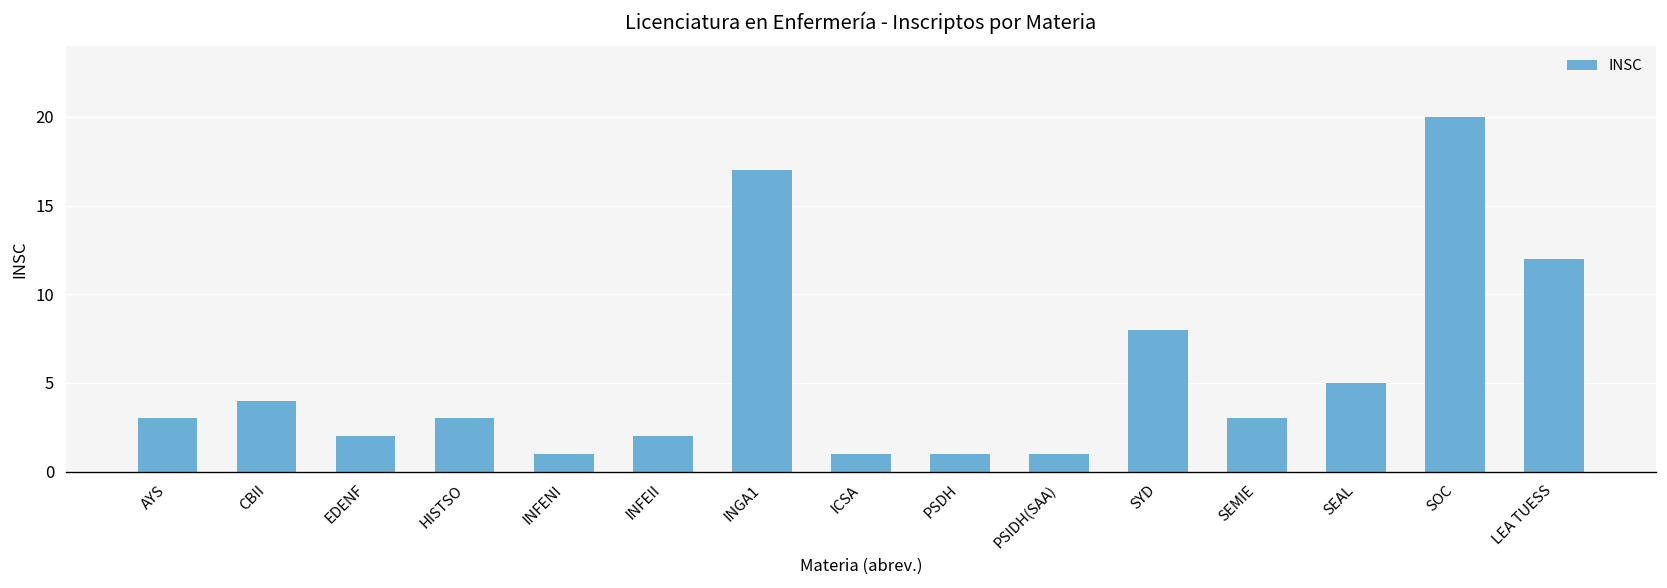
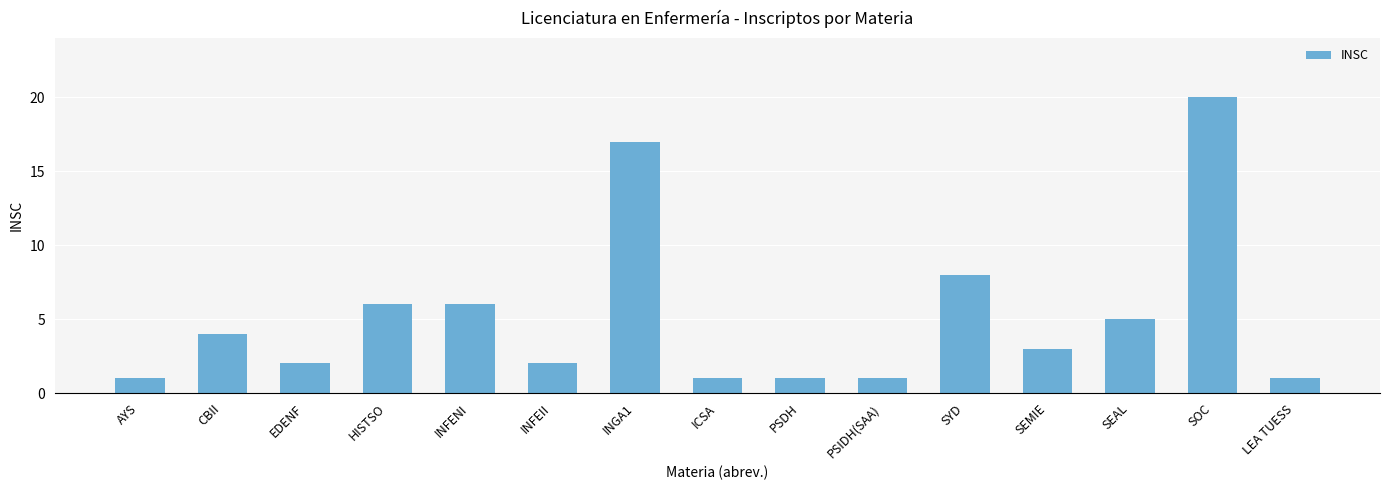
  {
-   "AYS": 3,
+   "AYS": 1,
    "CBII": 4,
    "EDENF": 2,
-   "HISTSO": 3,
-   "INFENI": 1,
+   "HISTSO": 6,
+   "INFENI": 6,
    "INFEII": 2,
    "INGA1": 17,
    "ICSA": 1,
    "PSDH": 1,
    "PSIDH(SAA)": 1,
    "SYD": 8,
    "SEMIE": 3,
    "SEAL": 5,
    "SOC": 20,
-   "LEA TUESS": 12
+   "LEA TUESS": 1
  }
